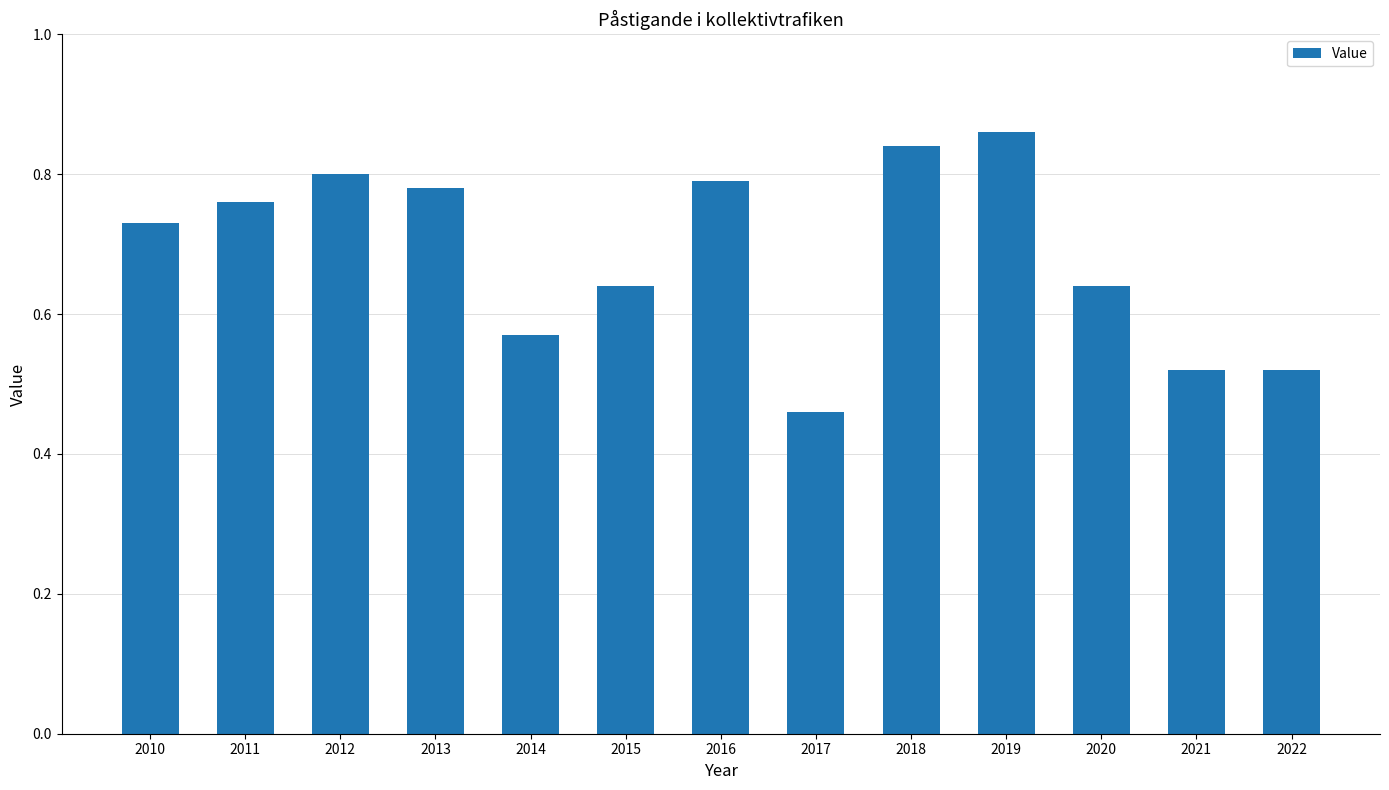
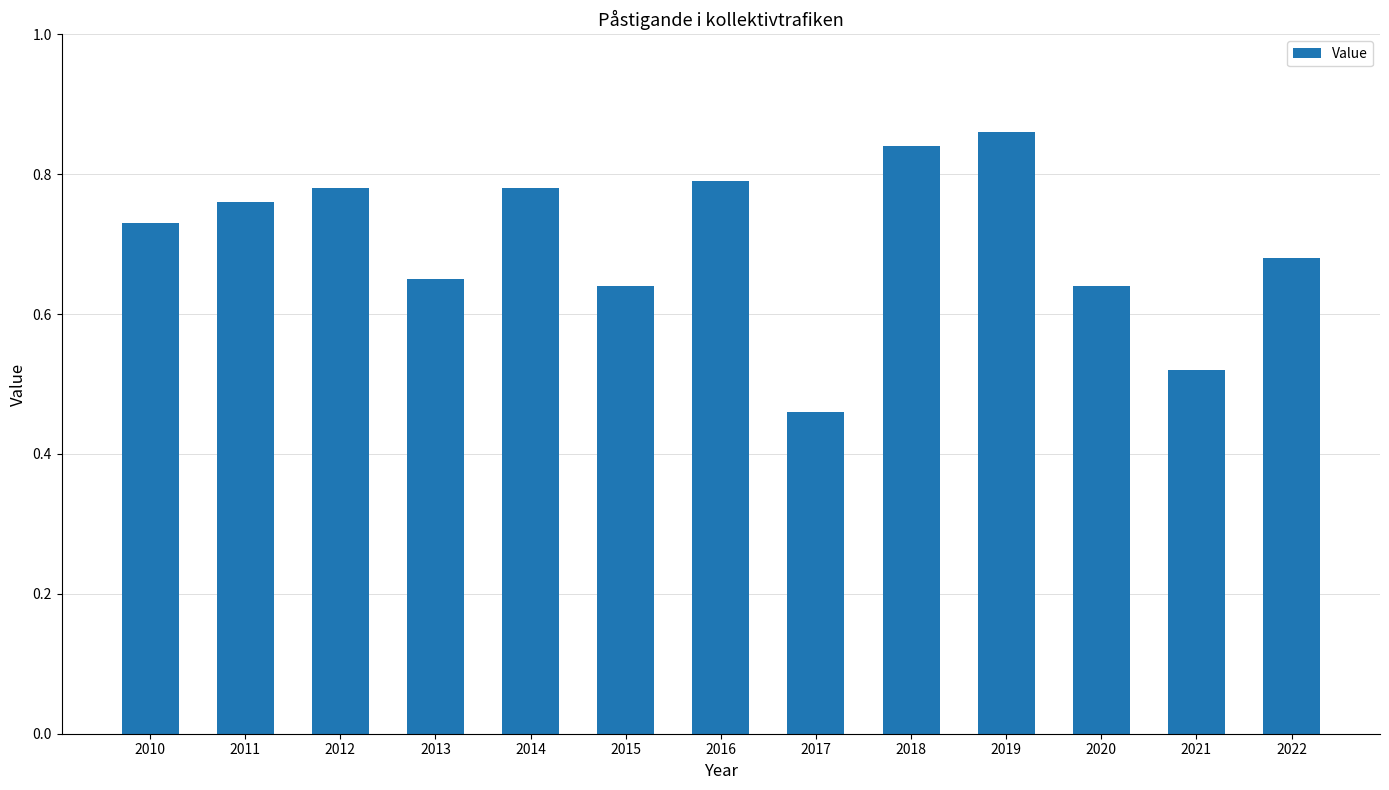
  {
    "2010": 0.73,
    "2011": 0.76,
-   "2012": 0.80,
-   "2013": 0.78,
-   "2014": 0.57,
+   "2012": 0.78,
+   "2013": 0.65,
+   "2014": 0.78,
    "2015": 0.64,
    "2016": 0.79,
    "2017": 0.46,
    "2018": 0.84,
    "2019": 0.86,
    "2020": 0.64,
    "2021": 0.52,
-   "2022": 0.52
+   "2022": 0.68
  }
